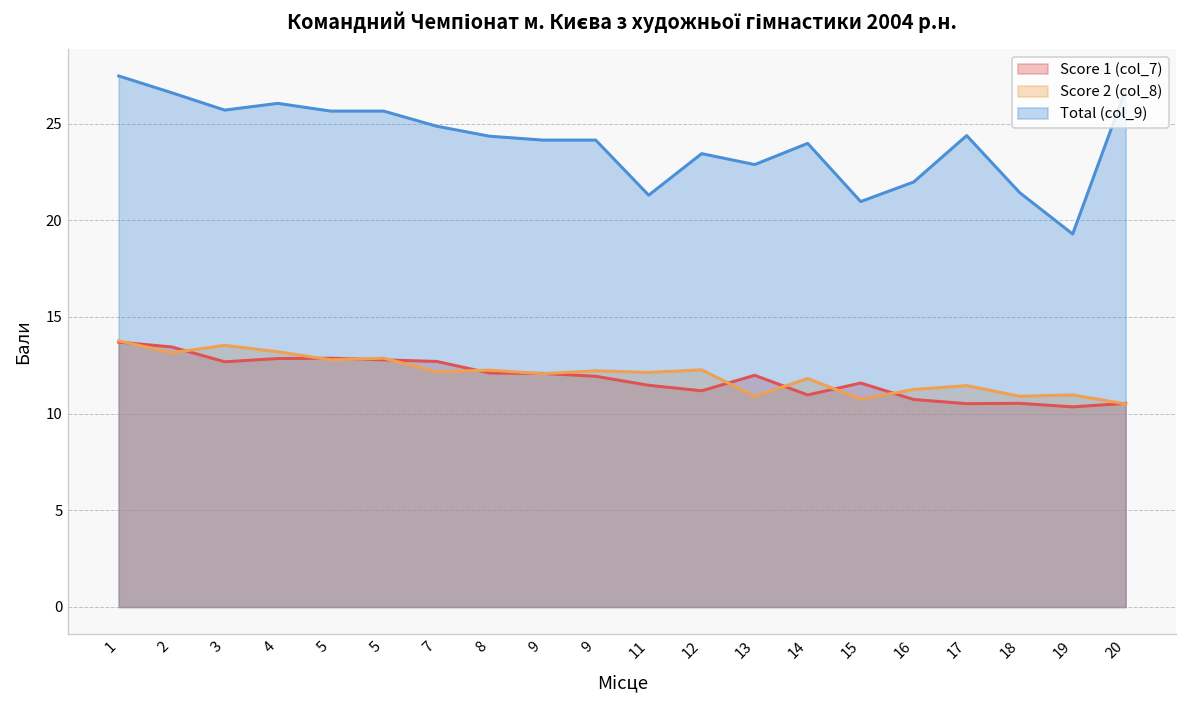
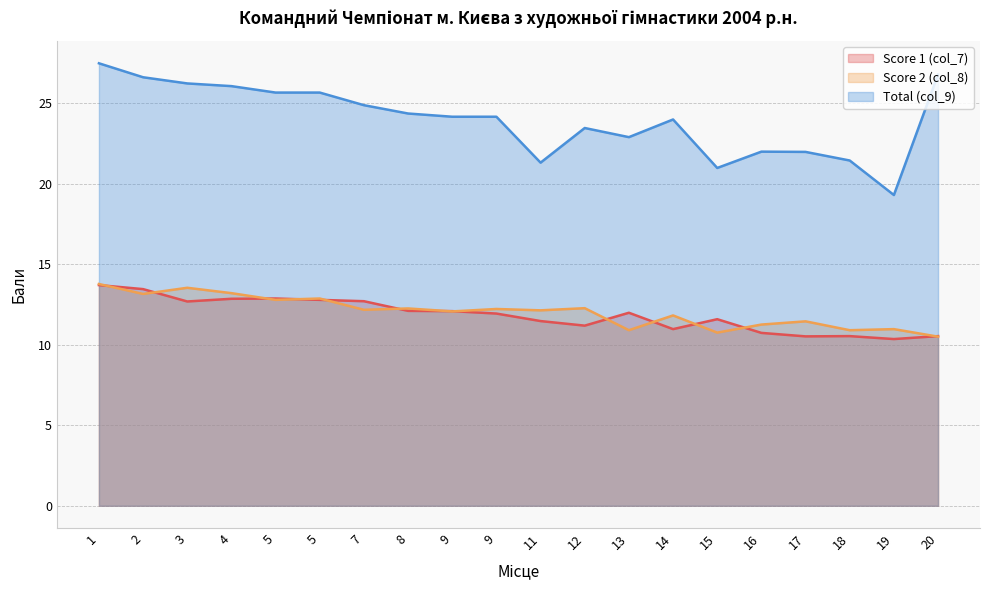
  {
    "Total (col_9)": {
      "1": 27.5,
      "2": 26.6,
-     "3": 25.7,
+     "3": 26.2,
      "4": 26.1,
      "7": 24.9,
      "8": 24.4,
      "11": 21.3,
      "12": 23.5,
      "13": 22.9,
      "14": 24.0,
      "15": 21.0,
      "16": 22.0,
-     "17": 24.4,
+     "17": 22.0,
      "18": 21.4,
      "19": 19.3
    }
  }
